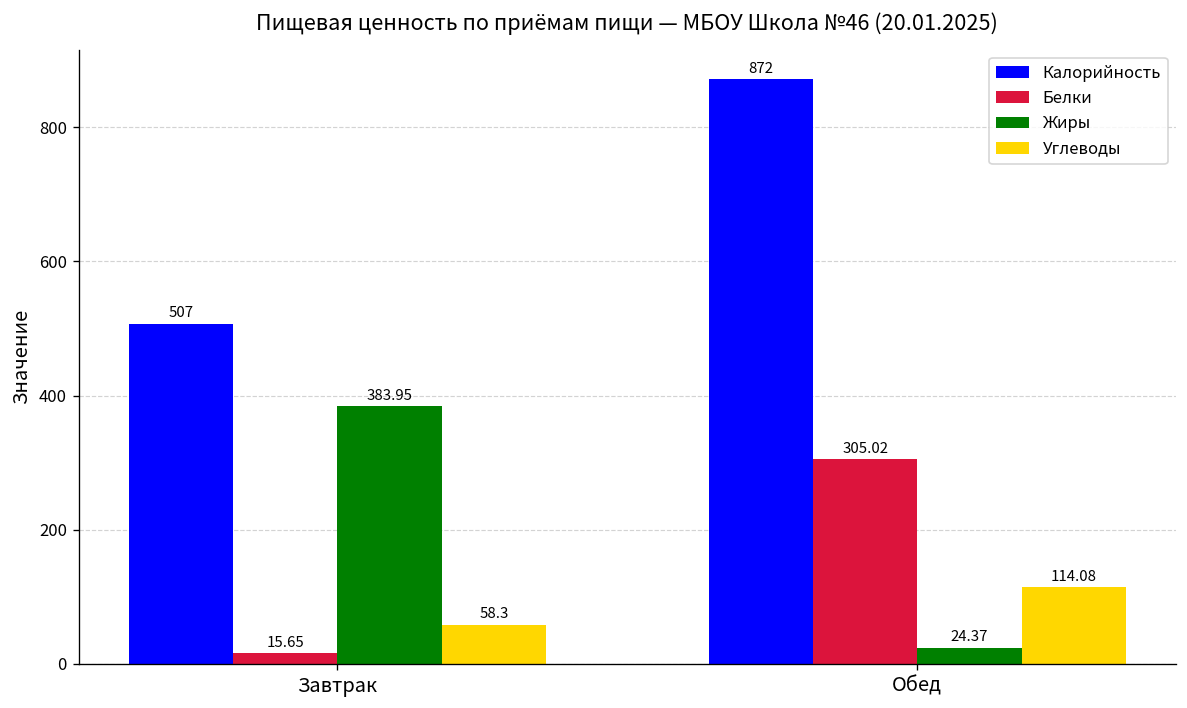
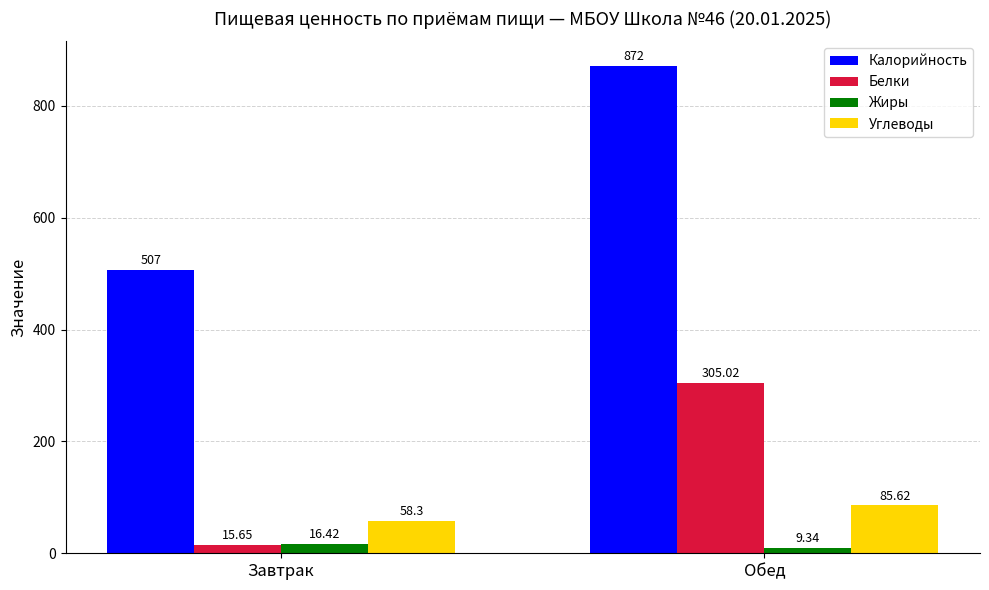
  {
    "Калорийность": {
      "Завтрак": 507,
      "Обед": 872
    },
    "Белки": {
      "Завтрак": 15.65,
      "Обед": 305.02
    },
    "Жиры": {
-     "Завтрак": 383.95,
-     "Обед": 24.37
+     "Завтрак": 16.42,
+     "Обед": 9.34
    },
    "Углеводы": {
      "Завтрак": 58.3,
-     "Обед": 114.08
+     "Обед": 85.62
    }
  }
